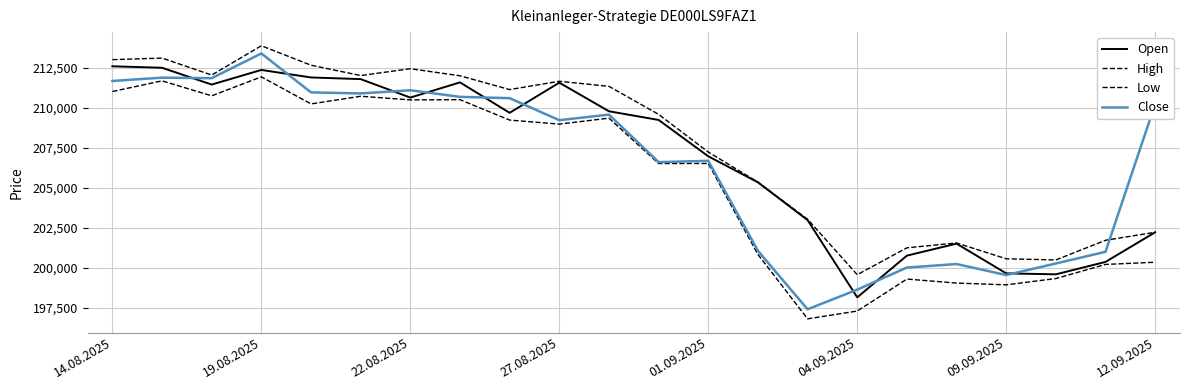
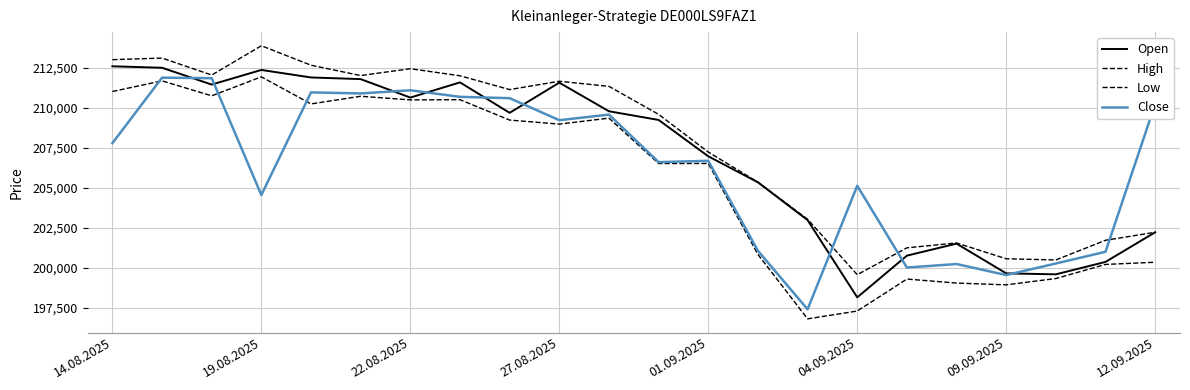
  {
    "Close": {
-     "14.08.2025": "211,700",
-     "19.08.2025": "213,400",
+     "14.08.2025": "207,800",
+     "19.08.2025": "204,500",
      "22.08.2025": "211,100",
      "27.08.2025": "209,200",
      "01.09.2025": "206,700",
-     "04.09.2025": "198,600"
+     "04.09.2025": "205,100"
    }
  }
